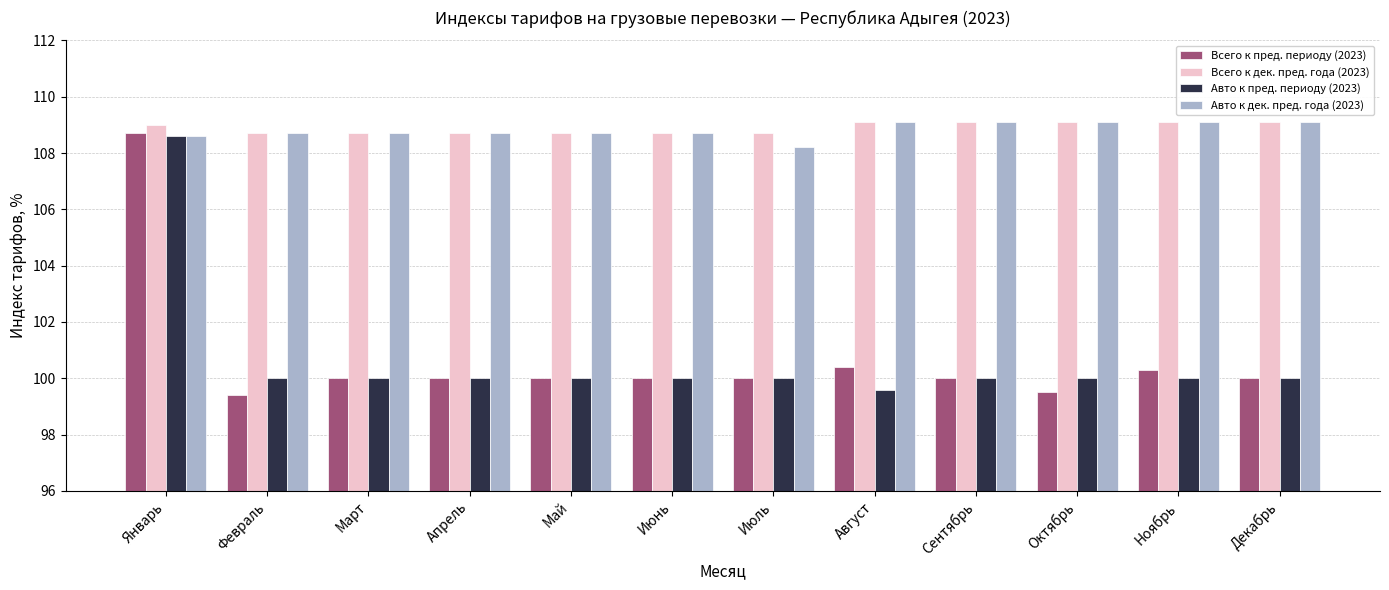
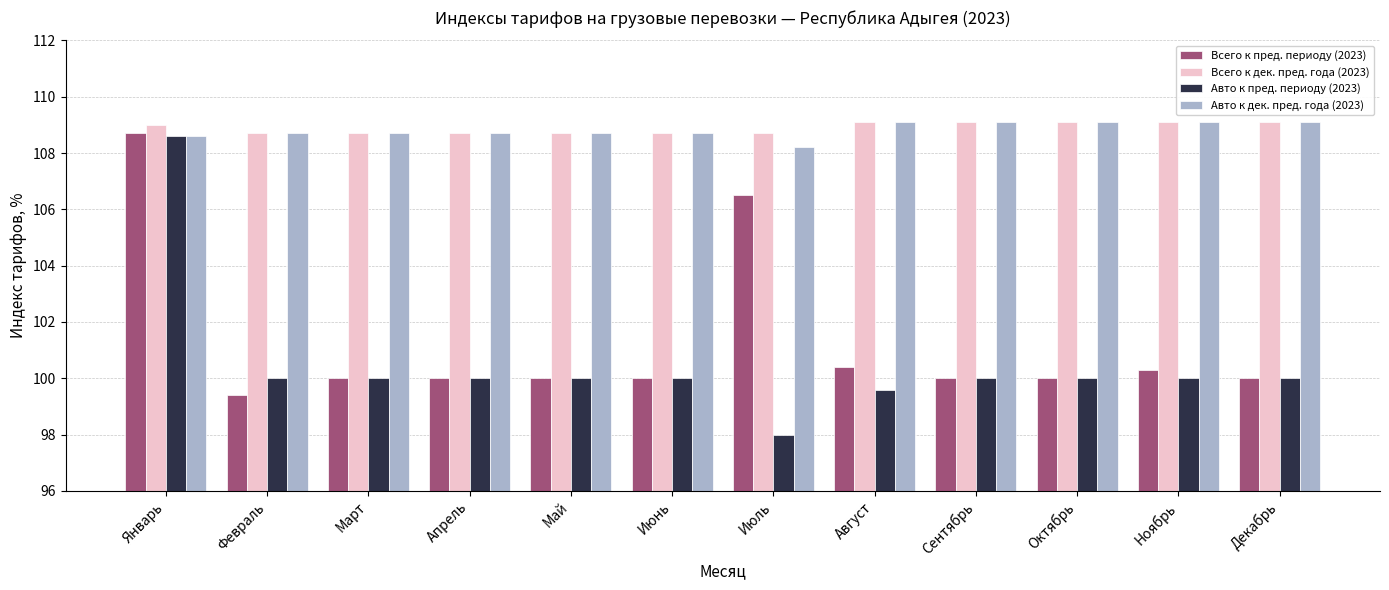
  {
    "Всего к пред. периоду (2023)": {
      "Январь": 108.7,
      "Февраль": 99.4,
      "Март": 100.0,
      "Апрель": 100.0,
      "Май": 100.0,
      "Июнь": 100.0,
-     "Июль": 100.0,
+     "Июль": 106.5,
      "Август": 100.4,
      "Сентябрь": 100.0,
-     "Октябрь": 99.5,
+     "Октябрь": 100.0,
      "Ноябрь": 100.3,
      "Декабрь": 100.0
    },
    "Всего к дек. пред. года (2023)": {
      "Январь": 109.0,
      "Февраль": 108.7,
      "Март": 108.7,
      "Апрель": 108.7,
      "Май": 108.7,
      "Июнь": 108.7,
      "Июль": 108.7,
      "Август": 109.1,
      "Сентябрь": 109.1,
      "Октябрь": 109.1,
      "Ноябрь": 109.1,
      "Декабрь": 109.1
    },
    "Авто к пред. периоду (2023)": {
      "Январь": 108.6,
      "Февраль": 100,
      "Март": 100,
      "Апрель": 100,
      "Май": 100,
      "Июнь": 100,
-     "Июль": 100,
+     "Июль": 98,
      "Август": 99.6,
      "Сентябрь": 100,
      "Октябрь": 100,
      "Ноябрь": 100,
      "Декабрь": 100
    },
    "Авто к дек. пред. года (2023)": {
      "Январь": 108.6,
      "Февраль": 108.7,
      "Март": 108.7,
      "Апрель": 108.7,
      "Май": 108.7,
      "Июнь": 108.7,
      "Июль": 108.2,
      "Август": 109.1,
      "Сентябрь": 109.1,
      "Октябрь": 109.1,
      "Ноябрь": 109.1,
      "Декабрь": 109.1
    }
  }
